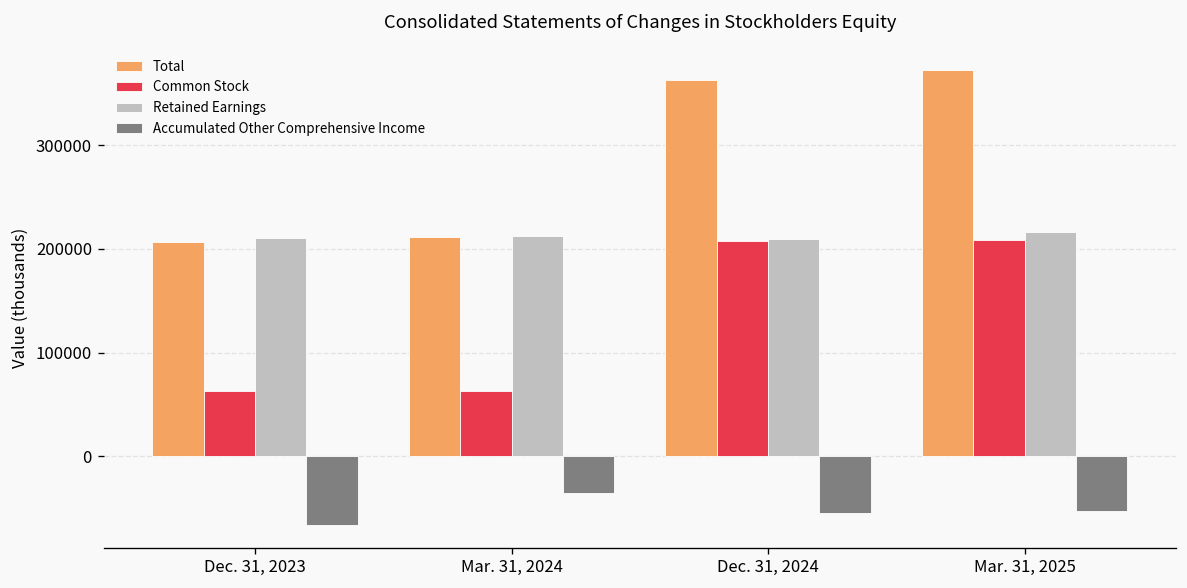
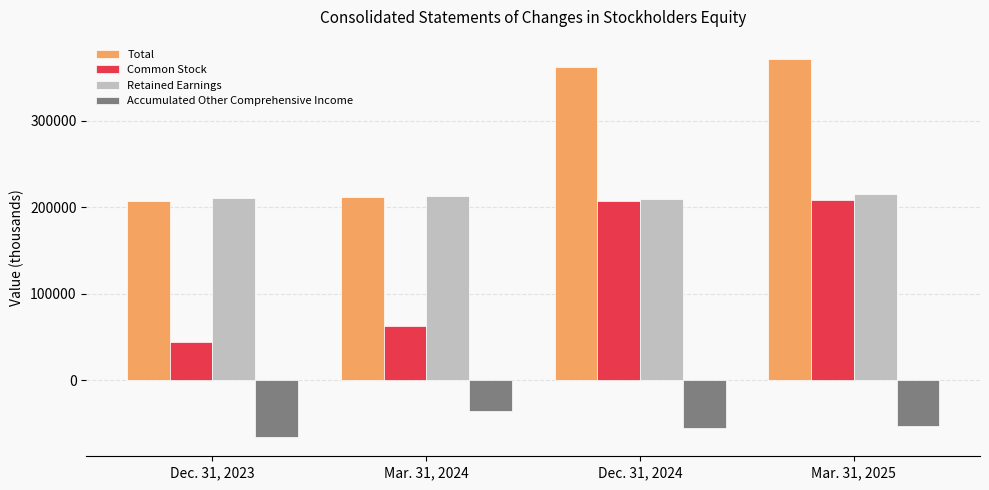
  {
    "Total": {
      "Dec. 31, 2023": 210000,
      "Mar. 31, 2024": 210000,
      "Dec. 31, 2024": 360000,
      "Mar. 31, 2025": 370000
    },
    "Common Stock": {
-     "Dec. 31, 2023": 60000,
+     "Dec. 31, 2023": 40000,
      "Mar. 31, 2024": 60000,
      "Dec. 31, 2024": 210000,
      "Mar. 31, 2025": 210000
    },
    "Retained Earnings": {
      "Dec. 31, 2023": 210000,
      "Mar. 31, 2024": 210000,
      "Dec. 31, 2024": 210000,
      "Mar. 31, 2025": 220000
    },
    "Accumulated Other Comprehensive Income": {
      "Dec. 31, 2023": -70000,
      "Mar. 31, 2024": -40000,
      "Dec. 31, 2024": -60000,
      "Mar. 31, 2025": -50000
    }
  }
